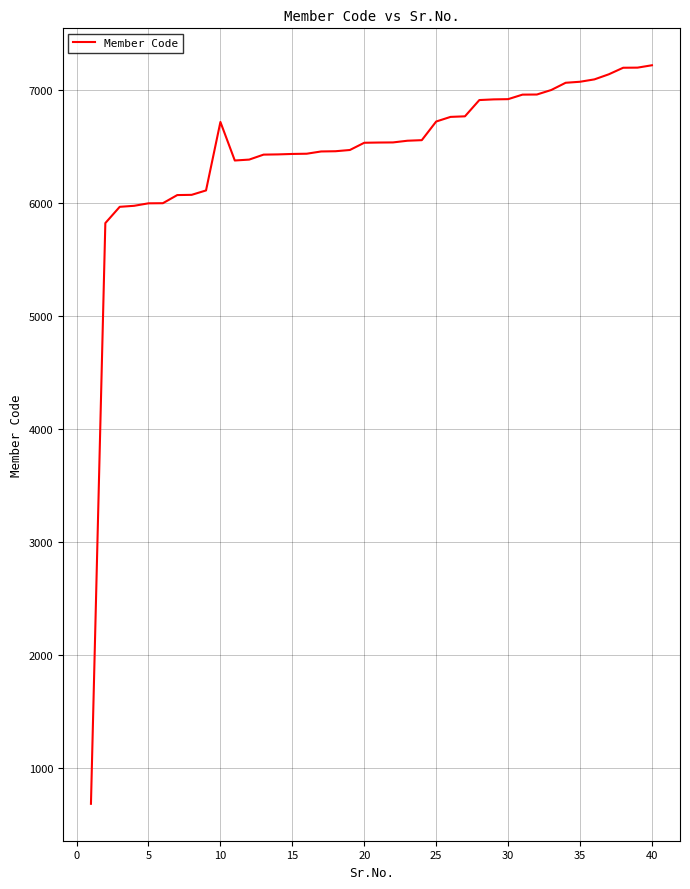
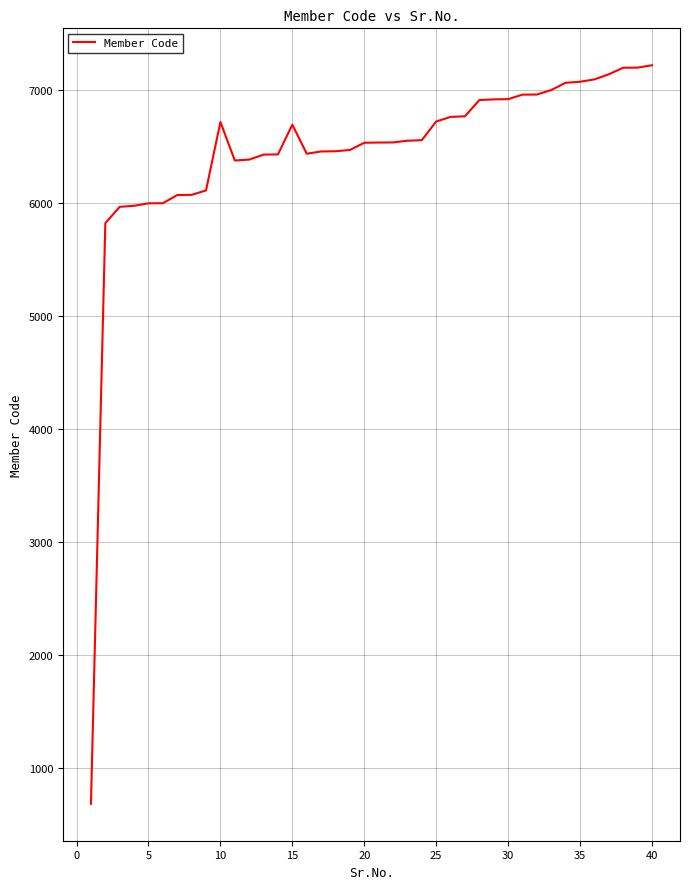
  {
    "5": 6000,
    "10": 6720,
-   "15": 6440,
+   "15": 6700,
    "20": 6540,
    "25": 6720,
    "30": 6920,
    "35": 7080,
    "40": 7220
  }
